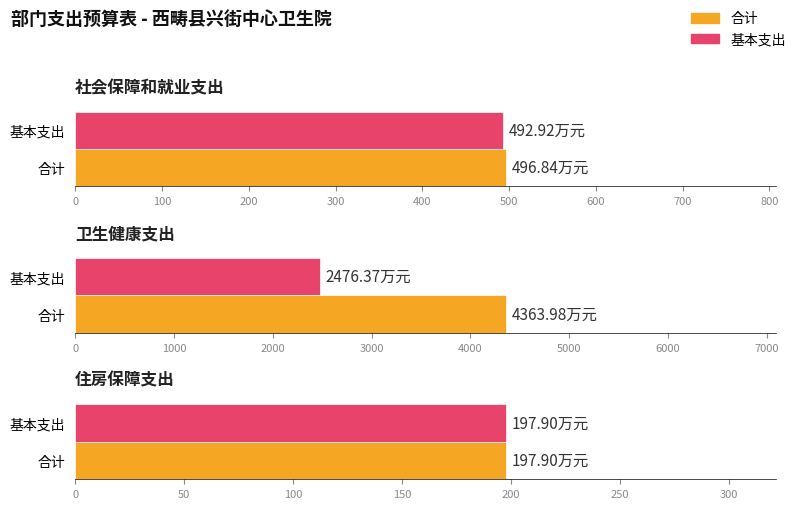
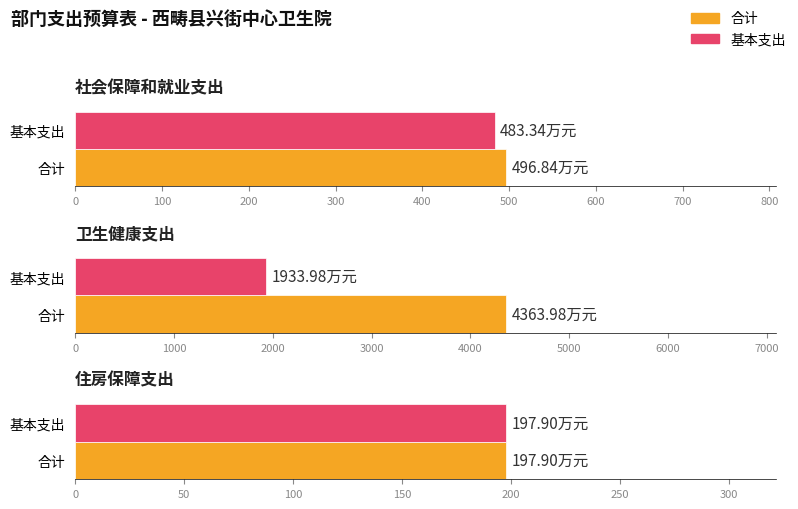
  {
    "社会保障和就业支出": {
-     "基本支出": 492.92,
+     "基本支出": 483.34,
      "合计": 496.84
    },
    "卫生健康支出": {
-     "基本支出": 2476.37,
+     "基本支出": 1933.98,
      "合计": 4363.98
    },
    "住房保障支出": {
      "基本支出": 197.90,
      "合计": 197.90
    }
  }
